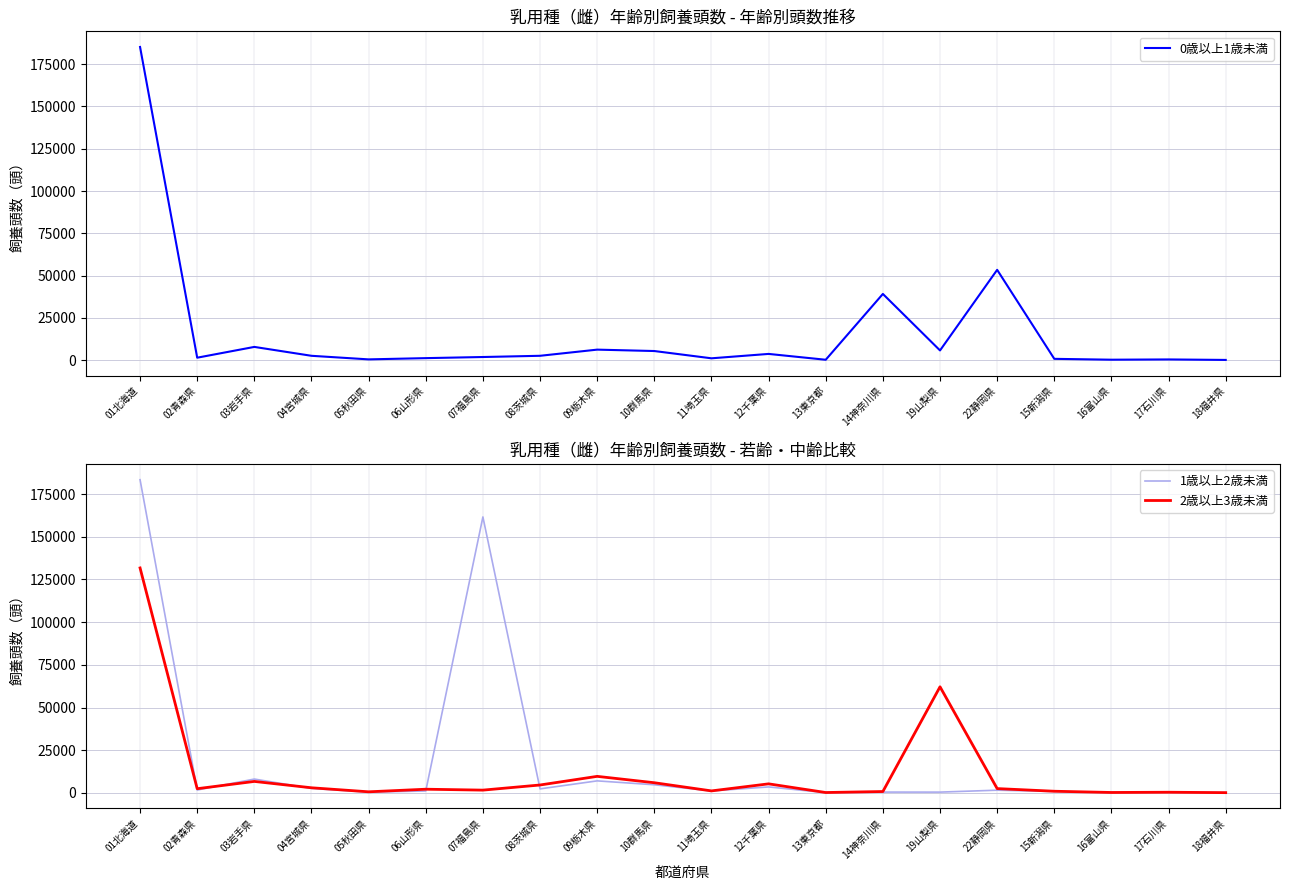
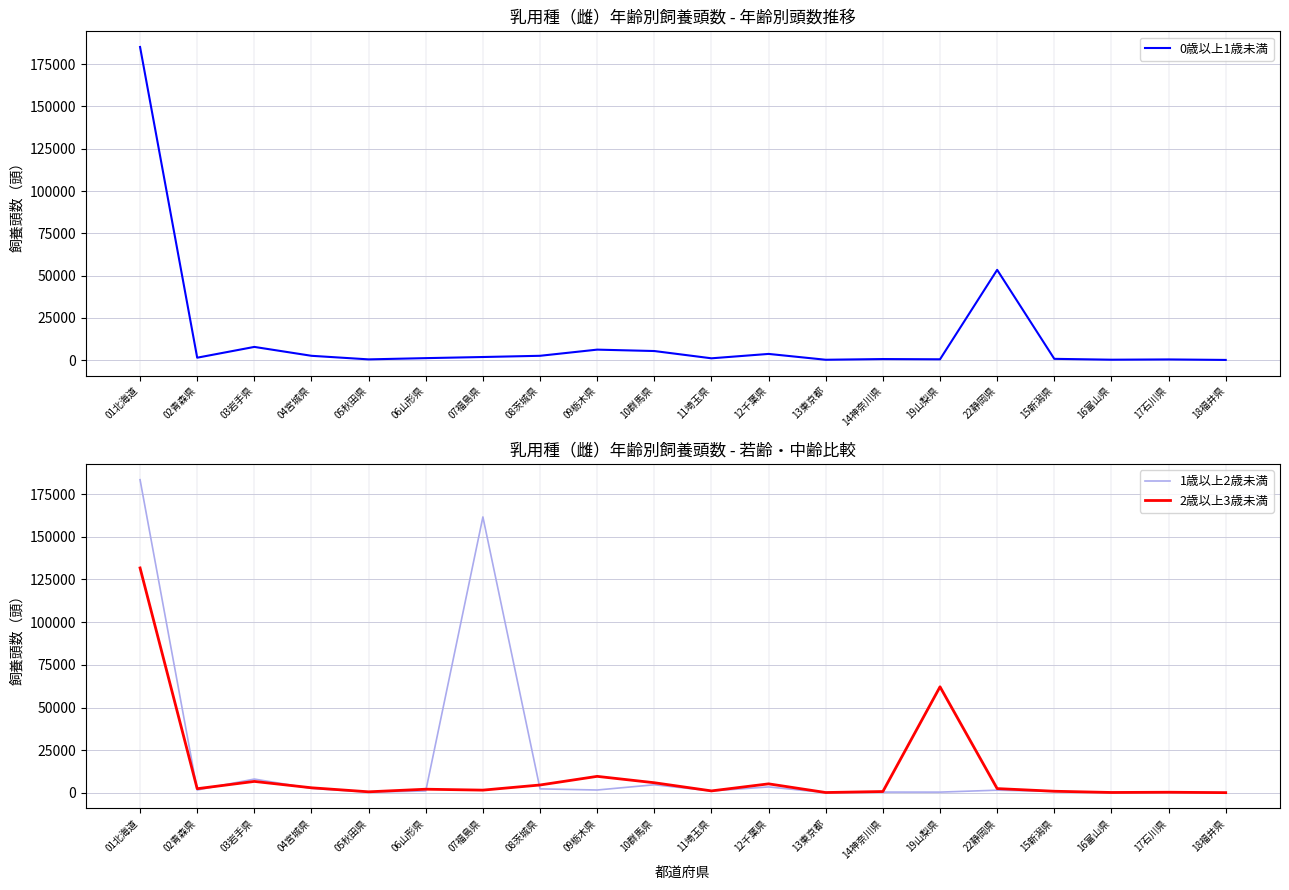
  {
    "乳用種（雌）年齢別飼養頭数 - 年齢別頭数推移": {
      "01北海道": 185000,
      "02青森県": 1000,
      "03岩手県": 8000,
      "04宮城県": 3000,
      "05秋田県": 0,
      "06山形県": 1000,
      "07福島県": 2000,
      "08茨城県": 3000,
      "09栃木県": 6000,
      "10群馬県": 5000,
      "11埼玉県": 1000,
      "12千葉県": 4000,
      "13東京都": 0,
-     "14神奈川県": 39000,
-     "19山梨県": 6000,
+     "14神奈川県": 1000,
+     "19山梨県": 1000,
      "22静岡県": 53000,
      "15新潟県": 1000,
      "16富山県": 0,
      "17石川県": 0,
      "18福井県": 0
    },
    "乳用種（雌）年齢別飼養頭数 - 若齢・中齢比較": {
      "1歳以上2歳未満": {
        "01北海道": 183000,
        "07福島県": 162000,
        "08茨城県": 2000,
-       "09栃木県": 7000,
+       "09栃木県": 2000,
        "12千葉県": 4000,
        "19山梨県": 0
      },
      "2歳以上3歳未満": {
        "01北海道": 132000,
        "07福島県": 2000,
        "08茨城県": 5000,
        "09栃木県": 10000,
        "12千葉県": 5000,
        "19山梨県": 62000
      }
    }
  }
